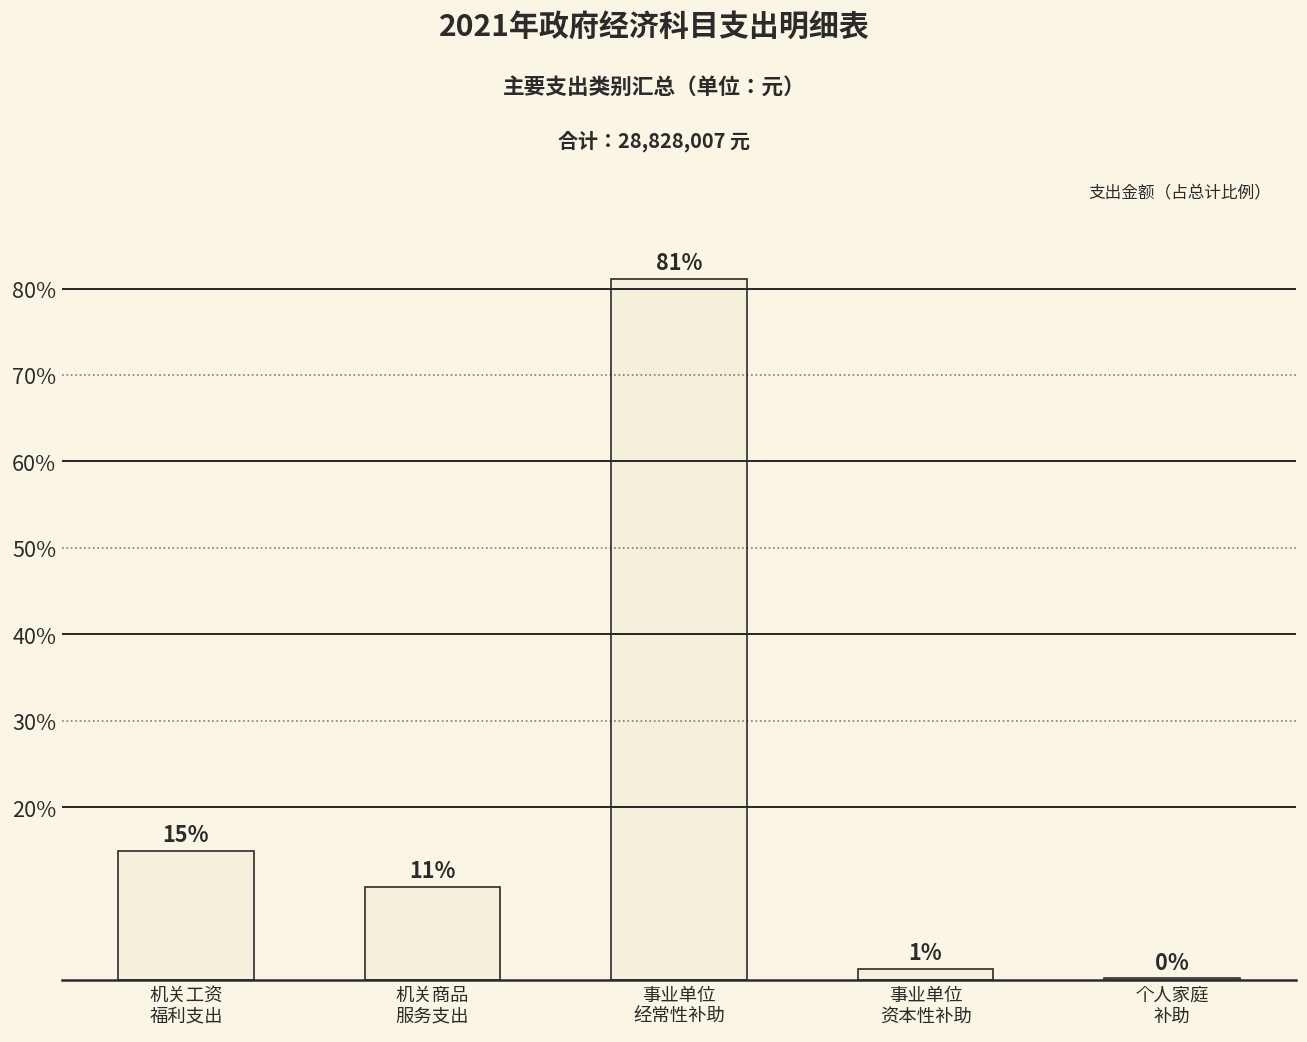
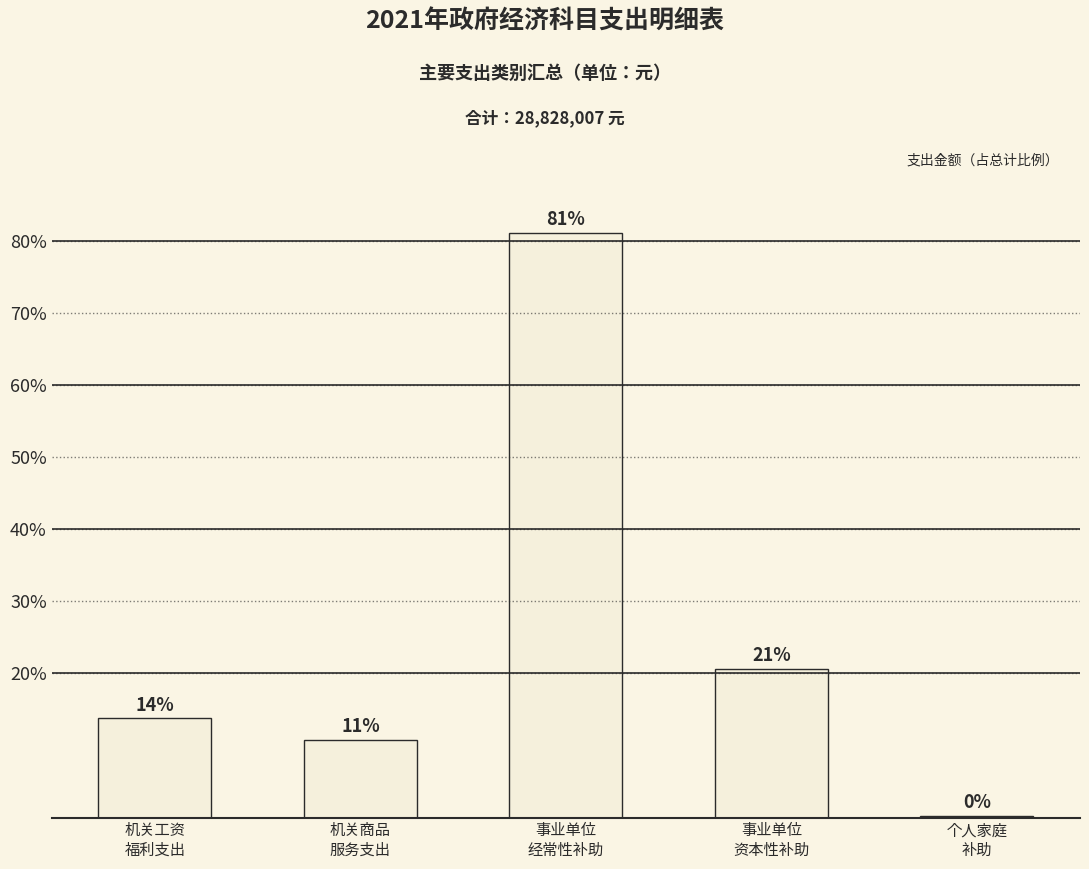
  {
-   "机关工资 福利支出": "15%",
+   "机关工资 福利支出": "14%",
    "机关商品 服务支出": "11%",
    "事业单位 经常性补助": "81%",
-   "事业单位 资本性补助": "1%",
+   "事业单位 资本性补助": "21%",
    "个人家庭 补助": "0%"
  }
